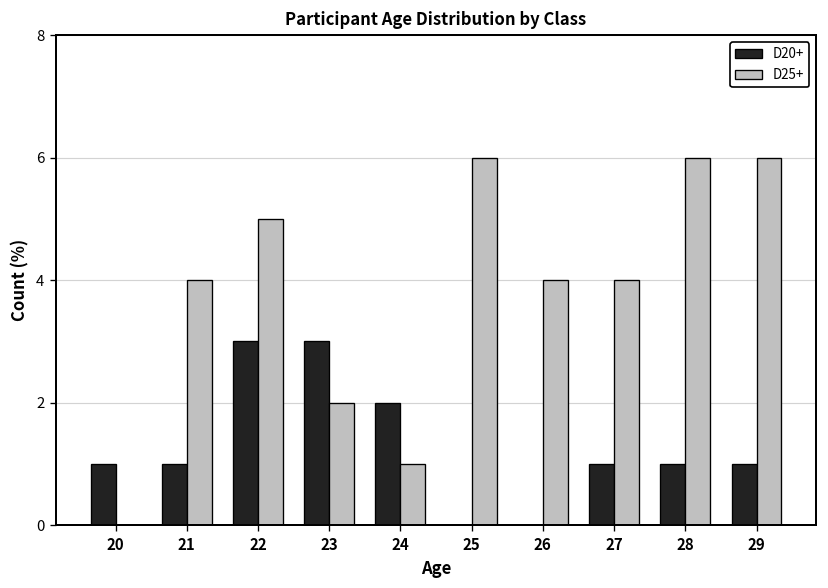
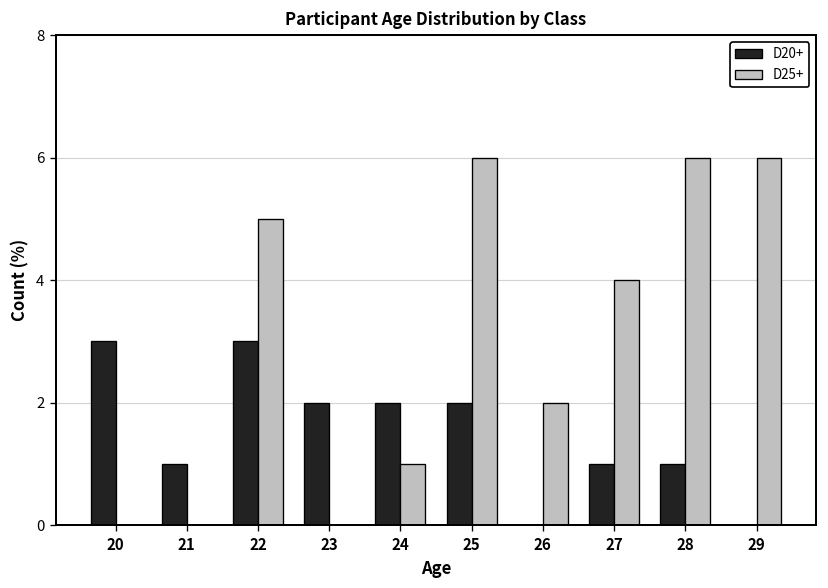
  {
    "D20+": {
-     "20": 1,
+     "20": 3,
      "21": 1,
      "22": 3,
-     "23": 3,
+     "23": 2,
      "24": 2,
-     "25": 0,
+     "25": 2,
      "26": 0,
      "27": 1,
      "28": 1,
-     "29": 1
+     "29": 0
    },
    "D25+": {
      "20": 0,
-     "21": 4,
+     "21": 0,
      "22": 5,
-     "23": 2,
+     "23": 0,
      "24": 1,
      "25": 6,
-     "26": 4,
+     "26": 2,
      "27": 4,
      "28": 6,
      "29": 6
    }
  }
